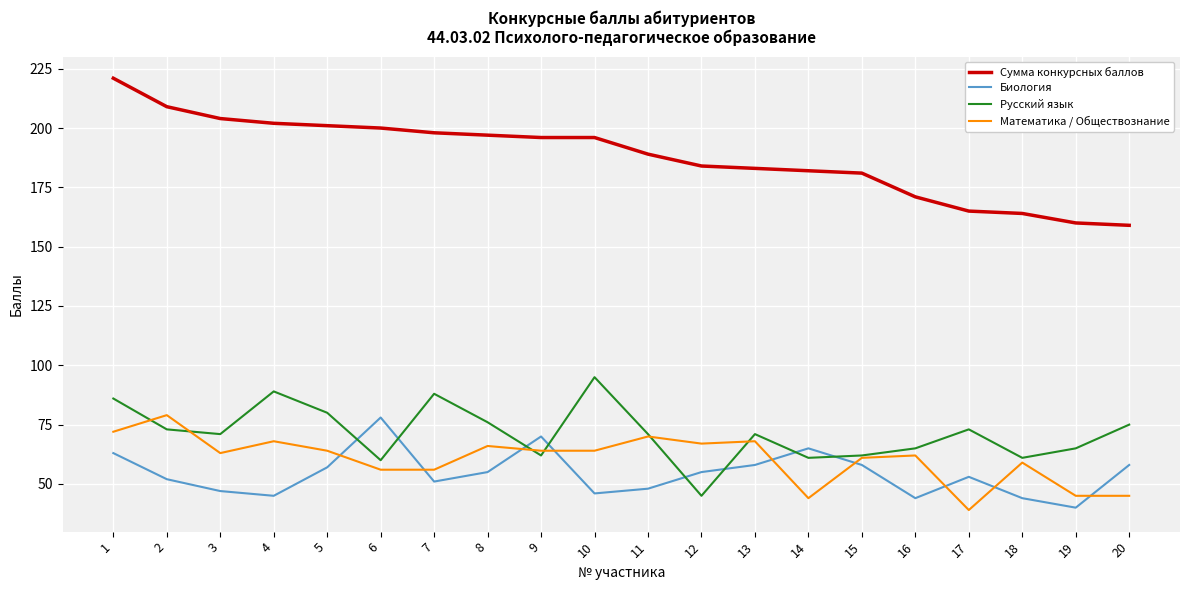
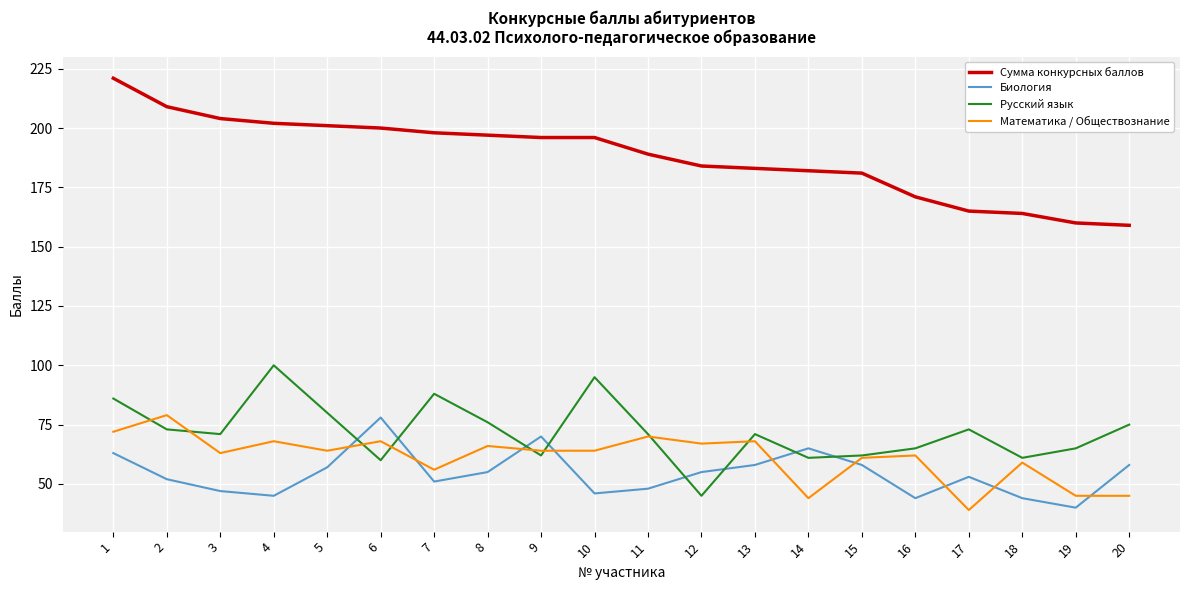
  {
    "Сумма конкурсных баллов": {
      "1": 221,
      "2": 209,
      "3": 204,
      "4": 202,
      "5": 201,
      "6": 200,
      "7": 198,
      "8": 197,
      "9": 196,
      "10": 196,
      "11": 189,
      "12": 184,
      "13": 183,
      "14": 182,
      "15": 181,
      "16": 171,
      "17": 165,
      "18": 164,
      "19": 160,
      "20": 159
    },
    "Биология": {
      "1": 63,
      "2": 52,
      "3": 47,
      "4": 45,
      "5": 57,
      "6": 78,
      "7": 51,
      "8": 55,
      "9": 70,
      "10": 46,
      "11": 48,
      "12": 55,
      "13": 58,
      "14": 65,
      "15": 58,
      "16": 44,
      "17": 53,
      "18": 44,
      "19": 40,
      "20": 58
    },
    "Русский язык": {
      "1": 86,
      "2": 73,
      "3": 71,
-     "4": 89,
+     "4": 100,
      "5": 80,
      "6": 60,
      "7": 88,
      "8": 76,
      "9": 62,
      "10": 95,
      "12": 45,
      "13": 71,
      "14": 61,
      "16": 65,
      "17": 73,
      "18": 61,
      "19": 65,
      "20": 75
    },
    "Математика / Обществознание": {
      "1": 72,
      "2": 79,
      "3": 63,
      "4": 68,
      "5": 64,
-     "6": 56,
+     "6": 68,
      "7": 56,
      "8": 66,
      "9": 64,
      "10": 64,
      "12": 67,
      "13": 68,
      "14": 44,
      "16": 62,
      "17": 39,
      "18": 59,
      "19": 45,
      "20": 45
    }
  }
